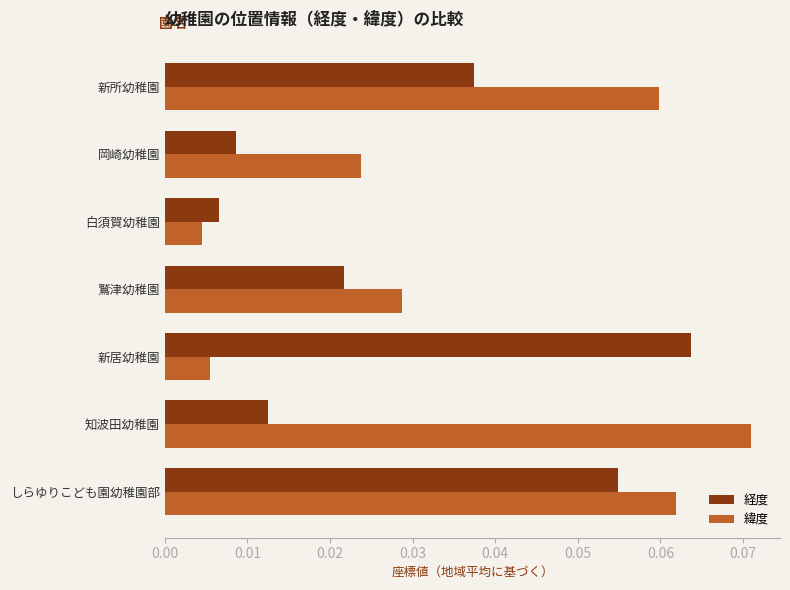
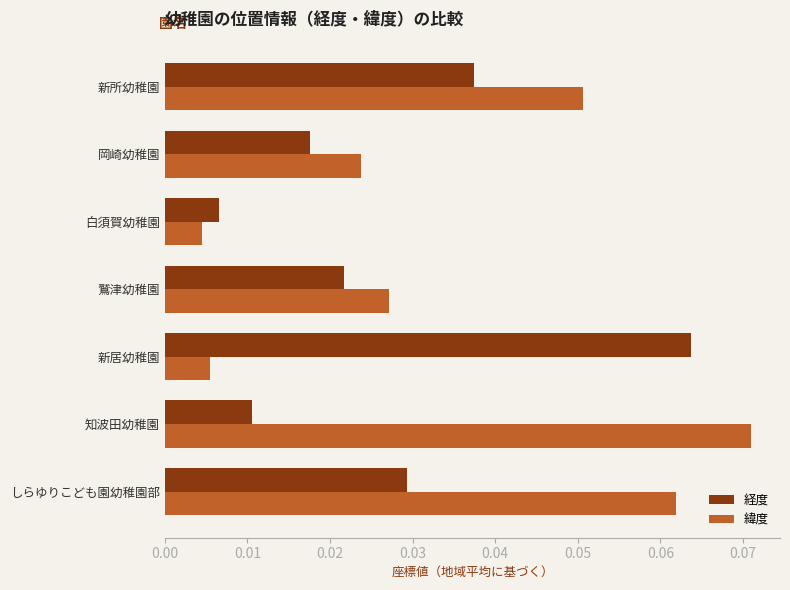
  {
    "経度": {
      "新所幼稚園": 0.037,
-     "岡崎幼稚園": 0.009,
+     "岡崎幼稚園": 0.018,
      "白須賀幼稚園": 0.007,
      "鷲津幼稚園": 0.022,
      "新居幼稚園": 0.064,
-     "知波田幼稚園": 0.012,
-     "しらゆりこども園幼稚園部": 0.055
+     "知波田幼稚園": 0.011,
+     "しらゆりこども園幼稚園部": 0.029
    },
    "緯度": {
-     "新所幼稚園": 0.060,
+     "新所幼稚園": 0.051,
      "岡崎幼稚園": 0.024,
      "白須賀幼稚園": 0.005,
-     "鷲津幼稚園": 0.029,
+     "鷲津幼稚園": 0.027,
      "新居幼稚園": 0.005,
      "知波田幼稚園": 0.071,
      "しらゆりこども園幼稚園部": 0.062
    }
  }
